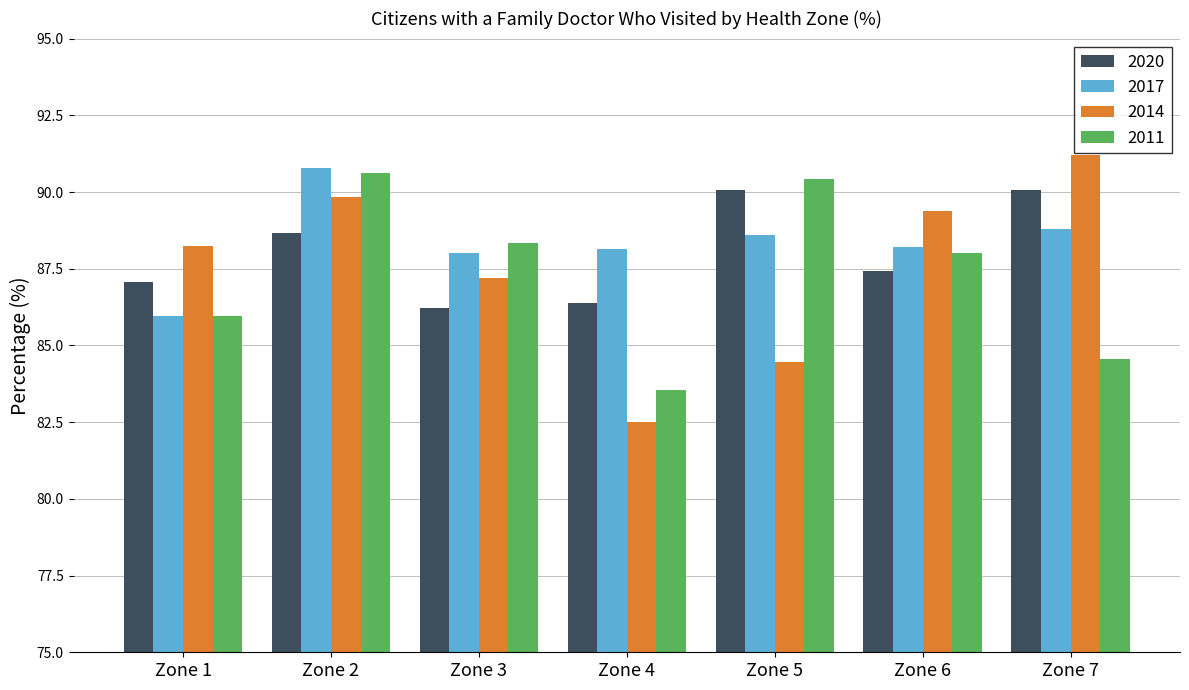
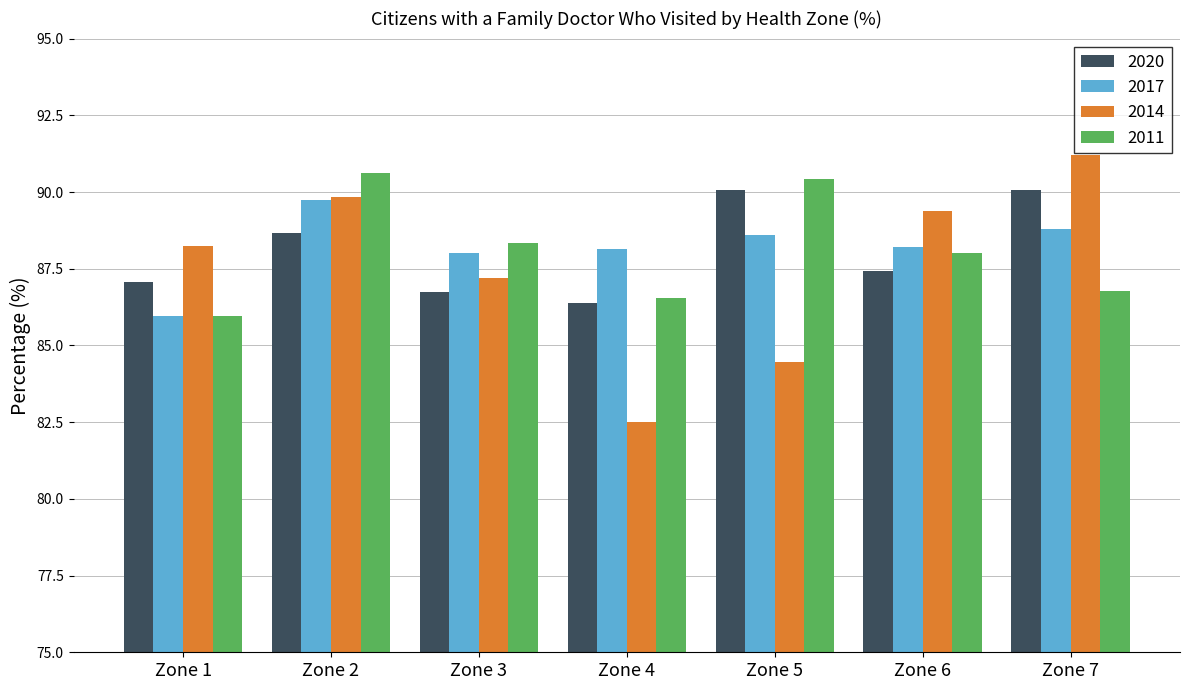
  {
    "2020": {
      "Zone 1": 87.1,
      "Zone 2": 88.7,
-     "Zone 3": 86.2,
+     "Zone 3": 86.7,
      "Zone 4": 86.4,
      "Zone 5": 90.0,
      "Zone 6": 87.4,
      "Zone 7": 90.1
    },
    "2017": {
      "Zone 1": 86.0,
-     "Zone 2": 90.8,
+     "Zone 2": 89.7,
      "Zone 3": 88.0,
      "Zone 4": 88.1,
      "Zone 5": 88.6,
      "Zone 6": 88.2,
      "Zone 7": 88.8
    },
    "2014": {
      "Zone 1": 88.2,
      "Zone 2": 89.8,
      "Zone 3": 87.2,
      "Zone 4": 82.5,
      "Zone 5": 84.5,
      "Zone 6": 89.4,
      "Zone 7": 91.2
    },
    "2011": {
      "Zone 1": 86.0,
      "Zone 2": 90.6,
      "Zone 3": 88.3,
-     "Zone 4": 83.5,
+     "Zone 4": 86.5,
      "Zone 5": 90.4,
      "Zone 6": 88.0,
-     "Zone 7": 84.6
+     "Zone 7": 86.8
    }
  }
